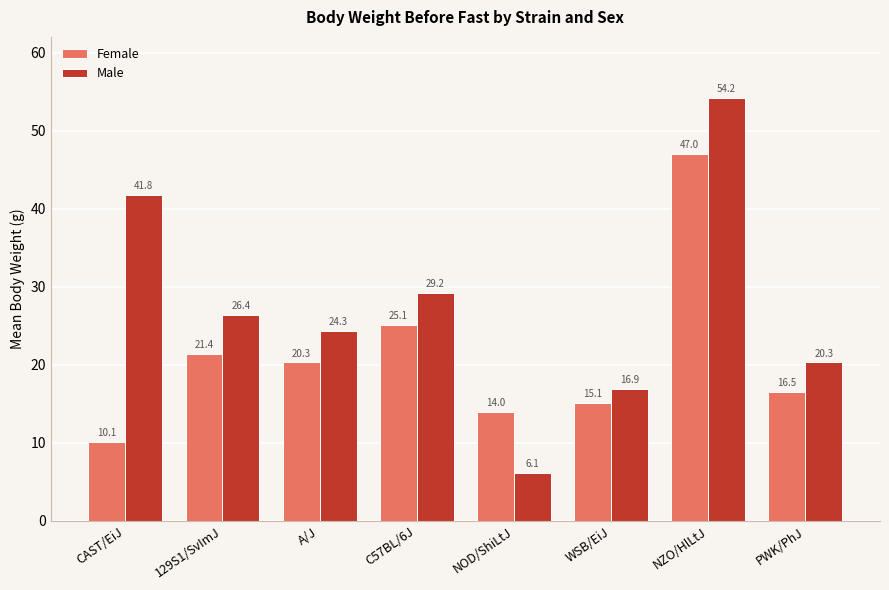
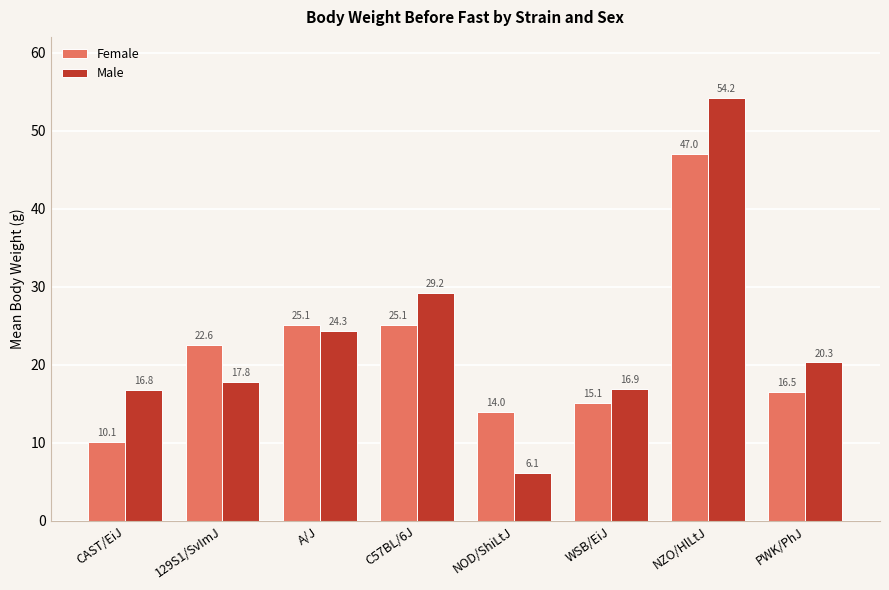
  {
    "Female": {
      "CAST/EiJ": 10.1,
-     "129S1/SvImJ": 21.4,
-     "A/J": 20.3,
+     "129S1/SvImJ": 22.6,
+     "A/J": 25.1,
      "C57BL/6J": 25.1,
      "NOD/ShiLtJ": 14.0,
      "WSB/EiJ": 15.1,
      "NZO/HlLtJ": 47.0,
      "PWK/PhJ": 16.5
    },
    "Male": {
-     "CAST/EiJ": 41.8,
-     "129S1/SvImJ": 26.4,
+     "CAST/EiJ": 16.8,
+     "129S1/SvImJ": 17.8,
      "A/J": 24.3,
      "C57BL/6J": 29.2,
      "NOD/ShiLtJ": 6.1,
      "WSB/EiJ": 16.9,
      "NZO/HlLtJ": 54.2,
      "PWK/PhJ": 20.3
    }
  }
